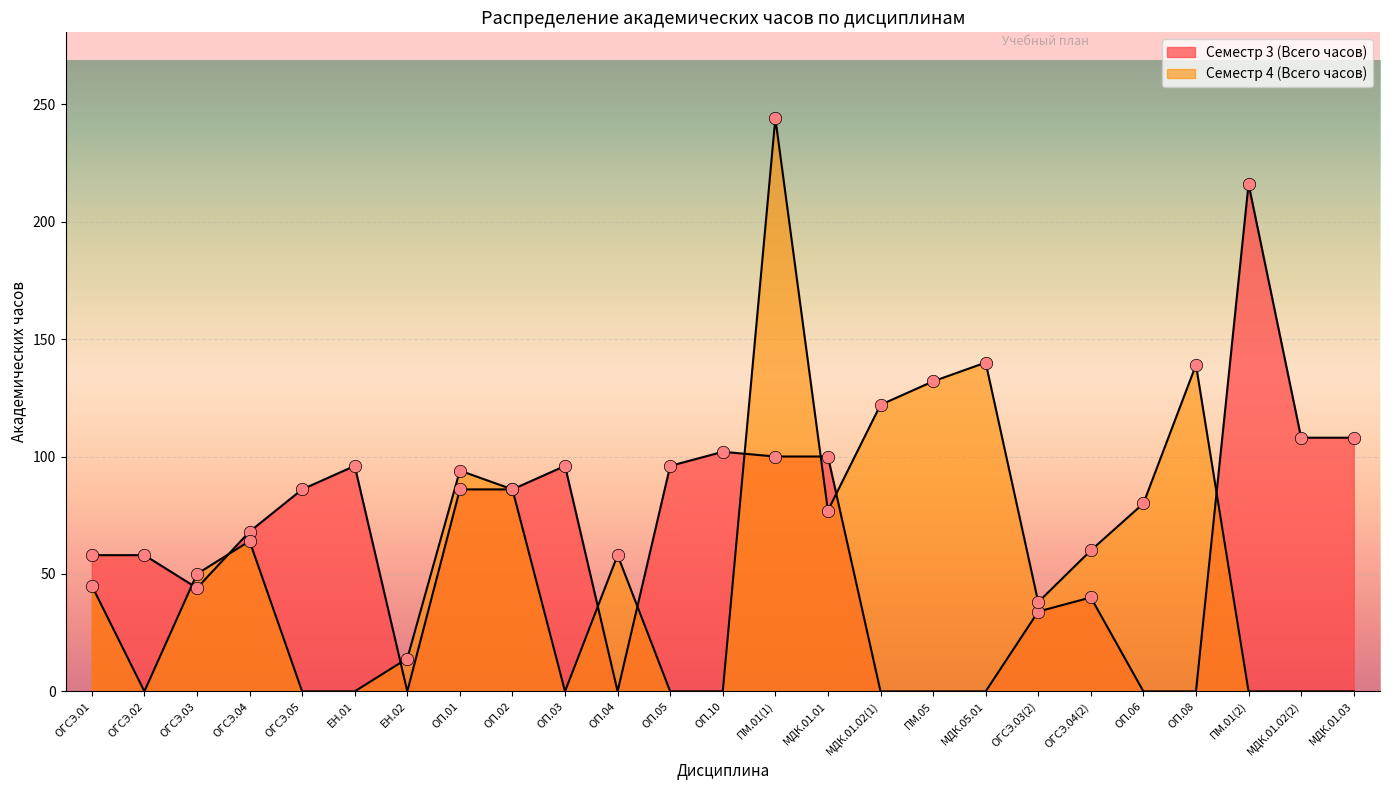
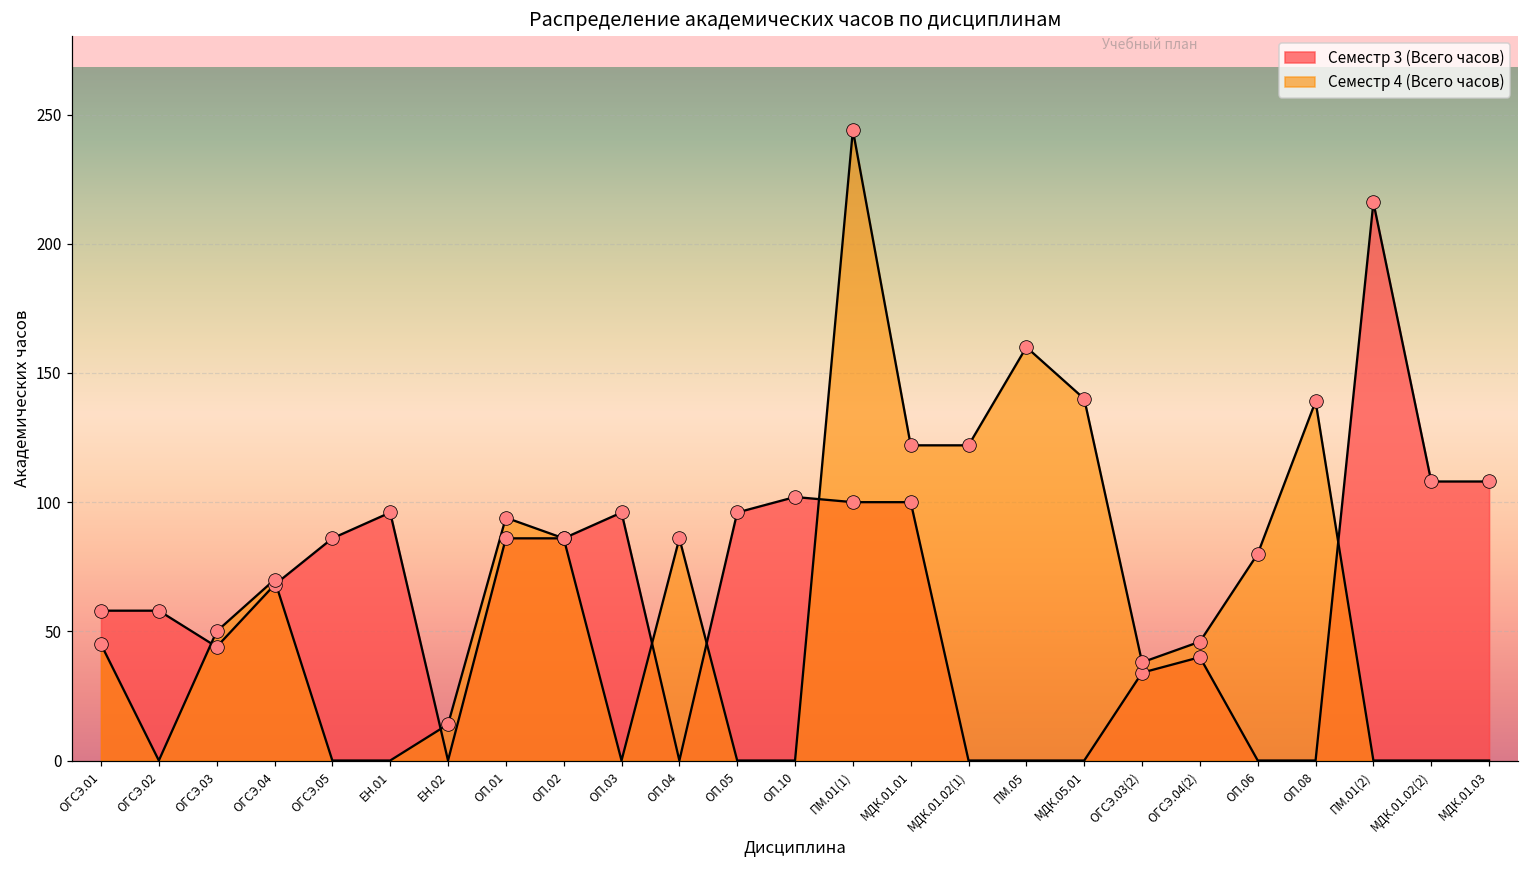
  {
    "Семестр 4 (Всего часов)": {
      "ОГСЭ.02": 0,
-     "ОГСЭ.04": 64,
+     "ОГСЭ.04": 70,
      "ОГСЭ.05": 0,
      "ЕН.01": 0,
      "ОП.03": 0,
-     "ОП.04": 58,
+     "ОП.04": 86,
      "ОП.05": 0,
      "ОП.10": 0,
-     "МДК.01.01": 77,
-     "ПМ.05": 132,
-     "ОГСЭ.04(2)": 60,
+     "МДК.01.01": 122,
+     "ПМ.05": 160,
+     "ОГСЭ.04(2)": 46,
      "ПМ.01(2)": 0,
      "МДК.01.02(2)": 0,
      "МДК.01.03": 0
    }
  }
